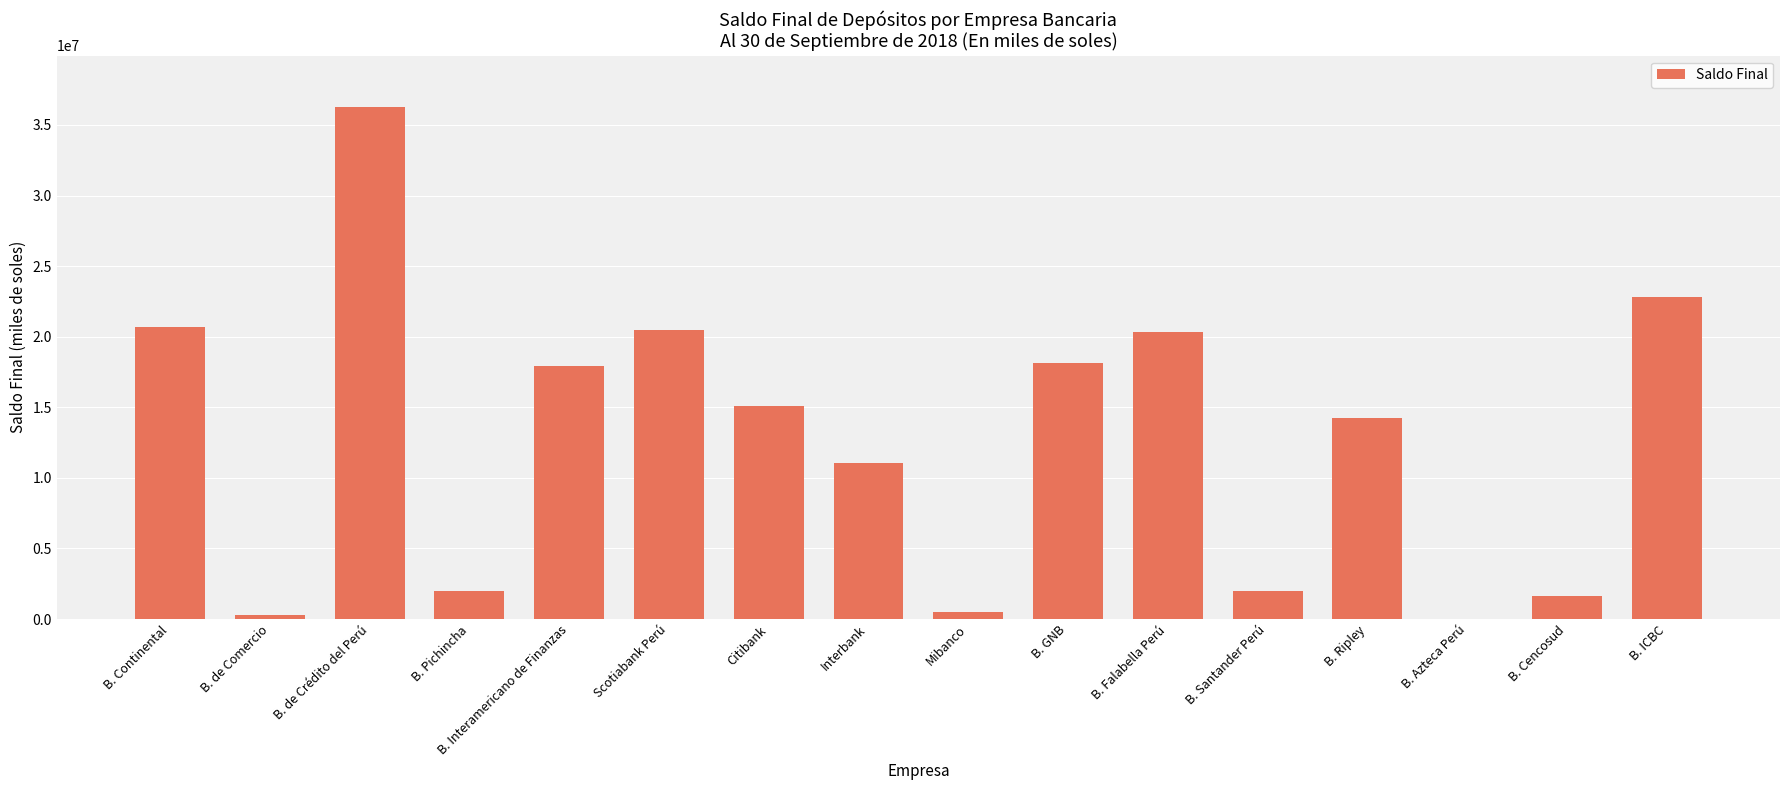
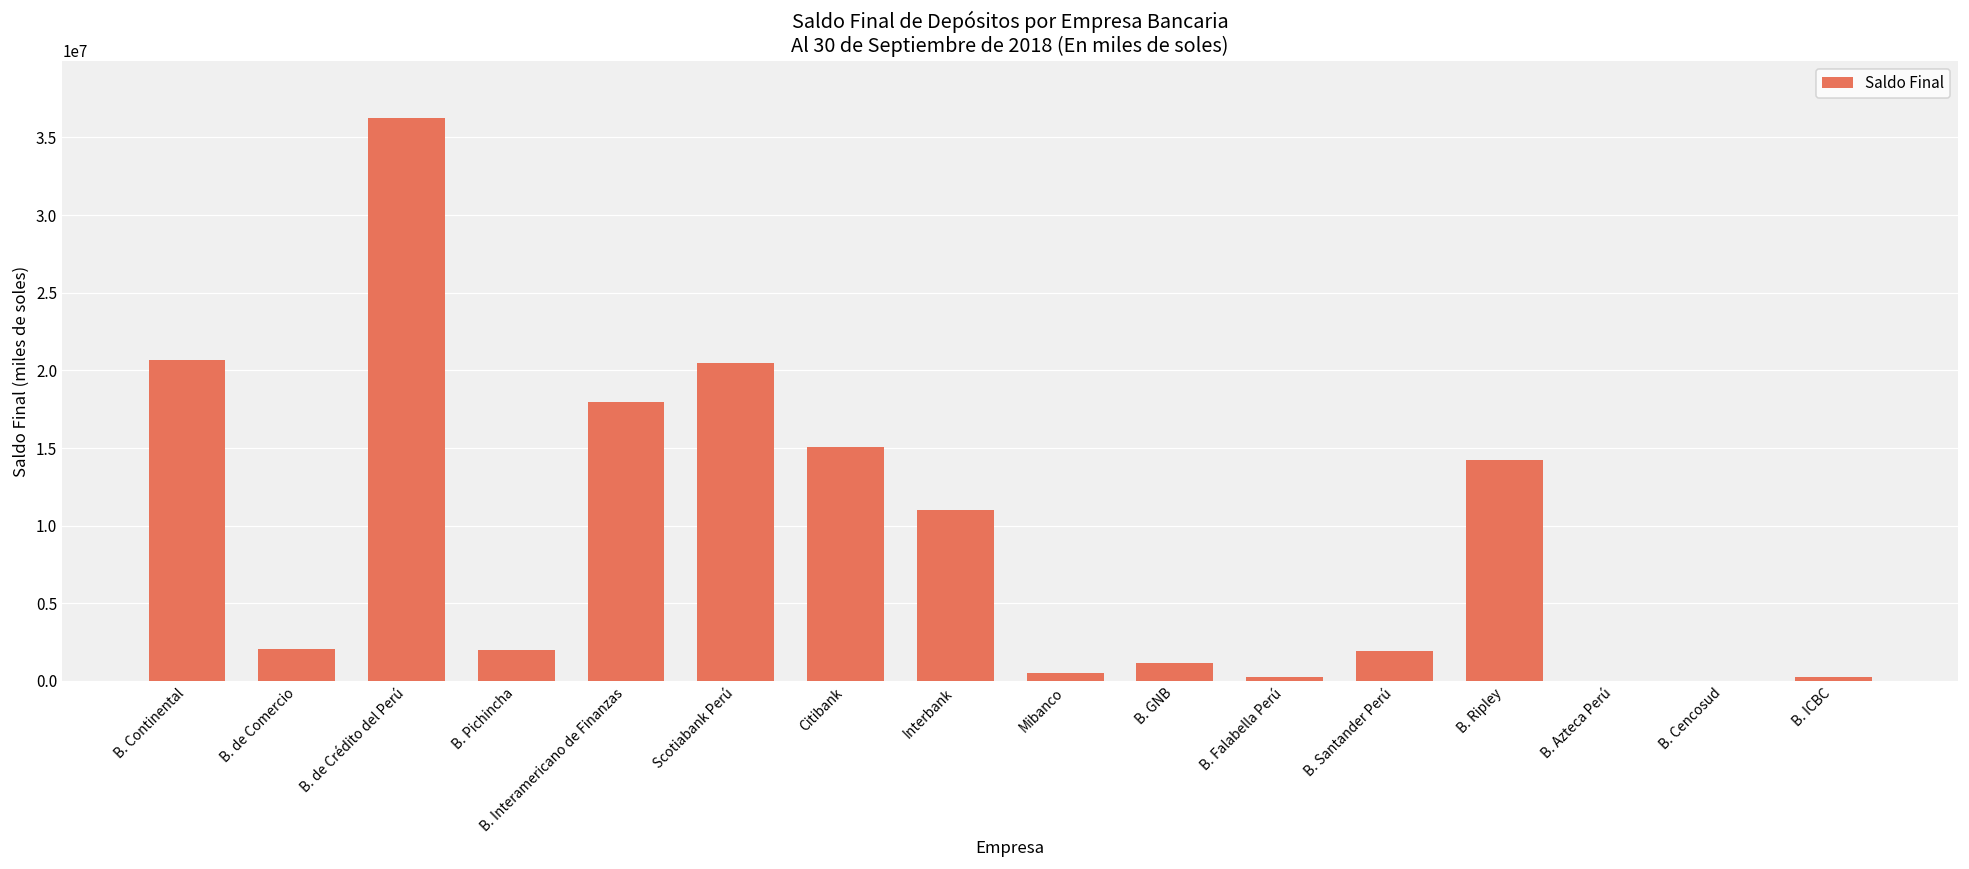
  {
    "B. Continental": 20700000,
-   "B. de Comercio": 300000,
+   "B. de Comercio": 2100000,
    "B. de Crédito del Perú": 36300000,
    "B. Pichincha": 2000000,
    "B. Interamericano de Finanzas": 17900000,
    "Scotiabank Perú": 20500000,
    "Citibank": 15100000,
    "Interbank": 11000000,
    "Mibanco": 500000,
-   "B. GNB": 18100000,
-   "B. Falabella Perú": 20300000,
+   "B. GNB": 1100000,
+   "B. Falabella Perú": 200000,
    "B. Santander Perú": 2000000,
    "B. Ripley": 14200000,
-   "B. Cencosud": 1700000,
-   "B. ICBC": 22800000
+   "B. Cencosud": 0,
+   "B. ICBC": 300000
  }
